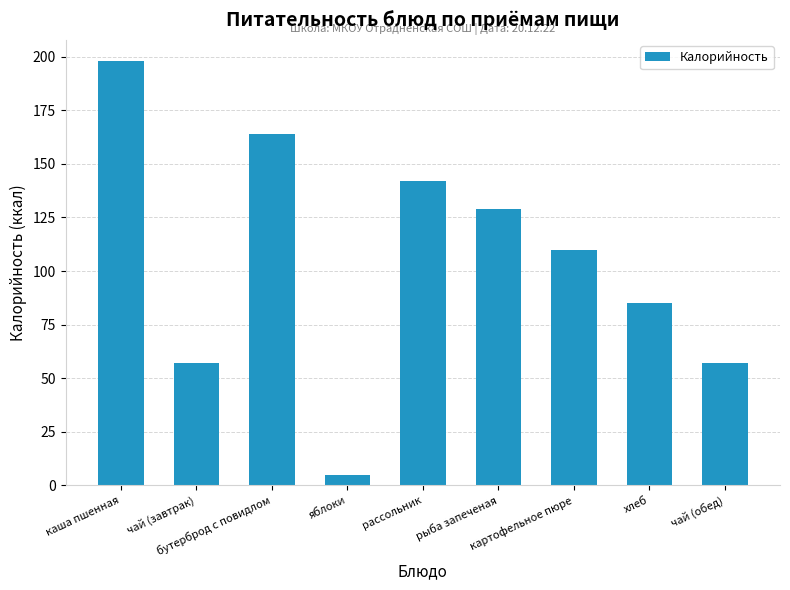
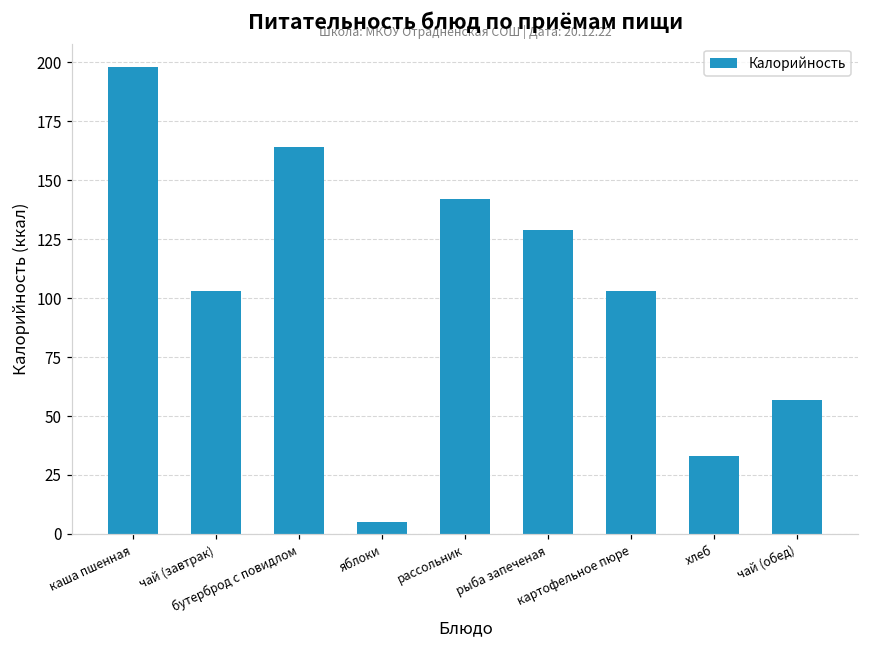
  {
    "каша пшенная": 198,
-   "чай (завтрак)": 57,
+   "чай (завтрак)": 103,
    "бутерброд с повидлом": 164,
    "яблоки": 5,
    "рассольник": 142,
    "рыба запеченая": 129,
-   "картофельное пюре": 110,
-   "хлеб": 85,
+   "картофельное пюре": 103,
+   "хлеб": 33,
    "чай (обед)": 57
  }
